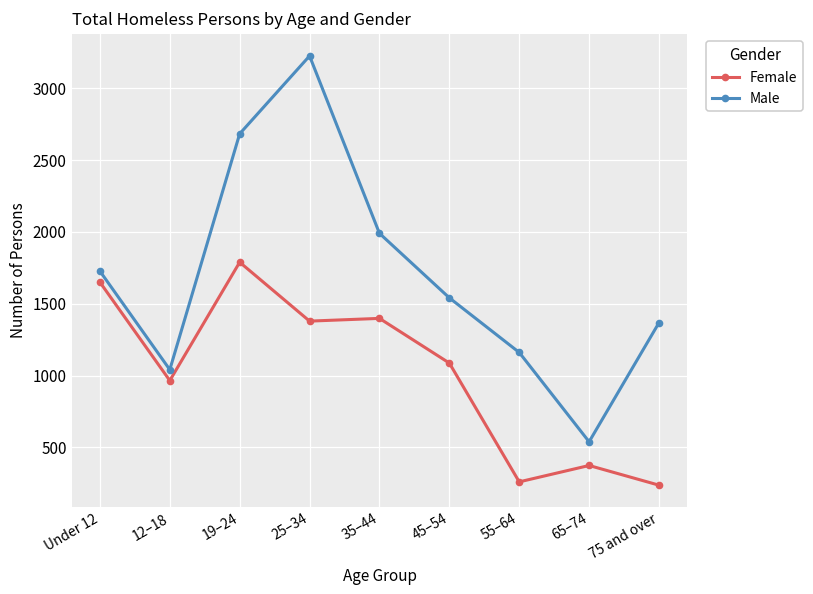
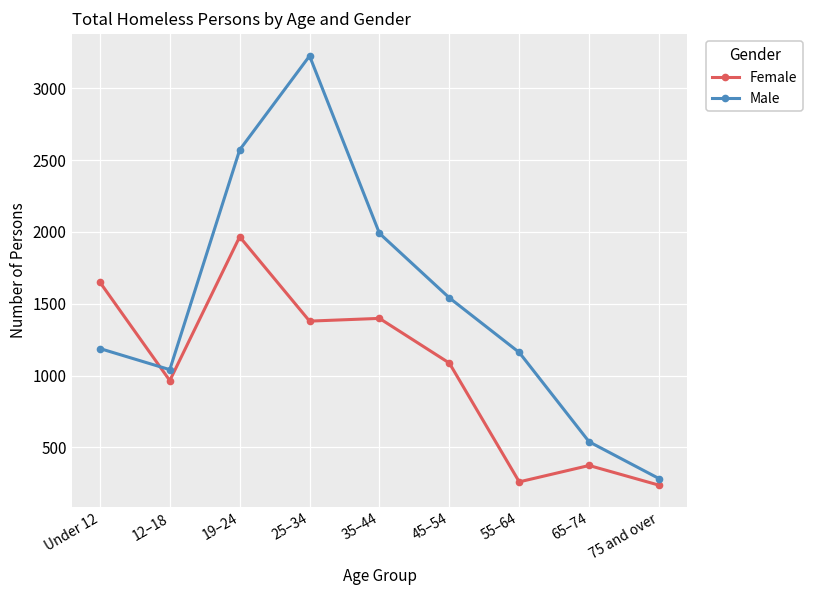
  {
    "Female": {
      "Under 12": 1650,
      "12–18": 970,
-     "19–24": 1790,
+     "19–24": 1970,
      "25–34": 1380,
      "35–44": 1400,
      "45–54": 1090,
      "55–64": 260,
      "65–74": 370,
      "75 and over": 240
    },
    "Male": {
-     "Under 12": 1730,
+     "Under 12": 1190,
      "12–18": 1040,
-     "19–24": 2680,
+     "19–24": 2570,
      "25–34": 3230,
      "35–44": 1990,
      "45–54": 1540,
      "55–64": 1160,
      "65–74": 540,
-     "75 and over": 1370
+     "75 and over": 280
    }
  }
